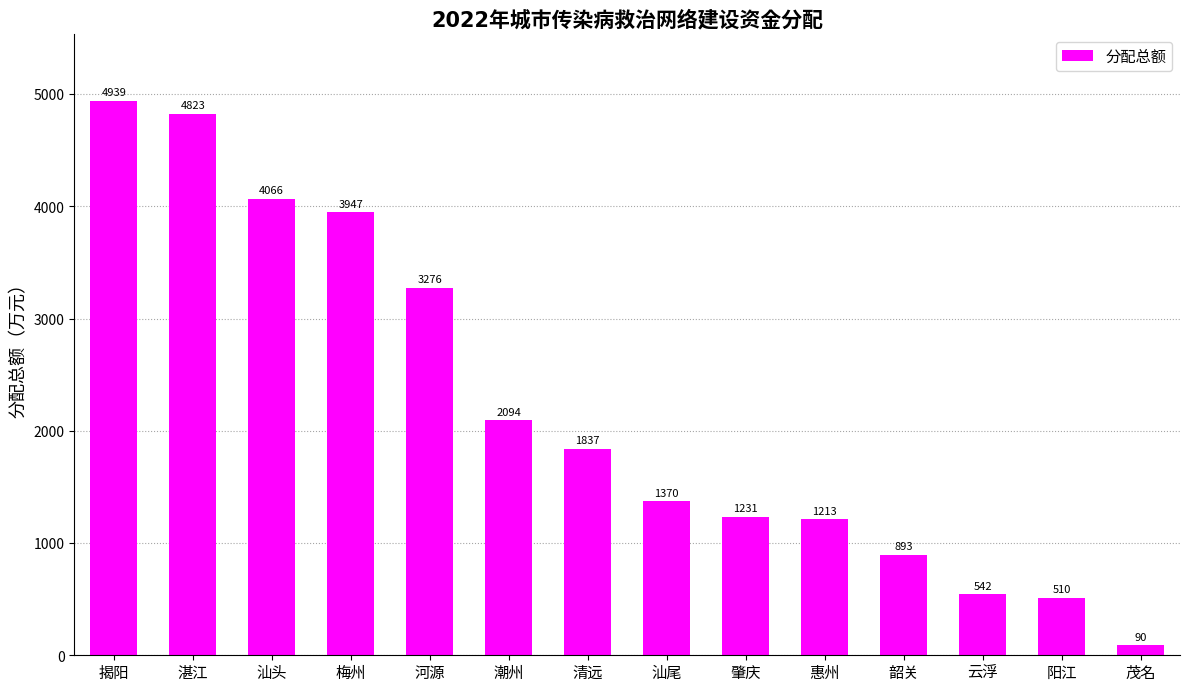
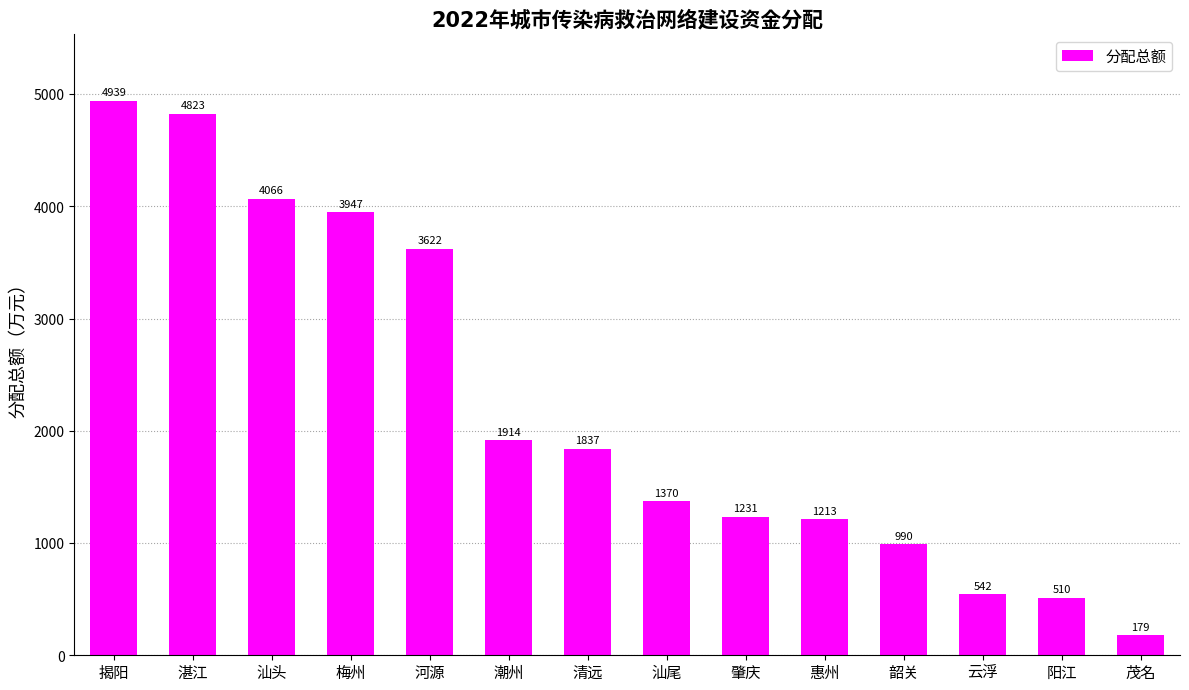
  {
    "揭阳": 4939,
    "湛江": 4823,
    "汕头": 4066,
    "梅州": 3947,
-   "河源": 3276,
-   "潮州": 2094,
+   "河源": 3622,
+   "潮州": 1914,
    "清远": 1837,
    "汕尾": 1370,
    "肇庆": 1231,
    "惠州": 1213,
-   "韶关": 893,
+   "韶关": 990,
    "云浮": 542,
    "阳江": 510,
-   "茂名": 90
+   "茂名": 179
  }
